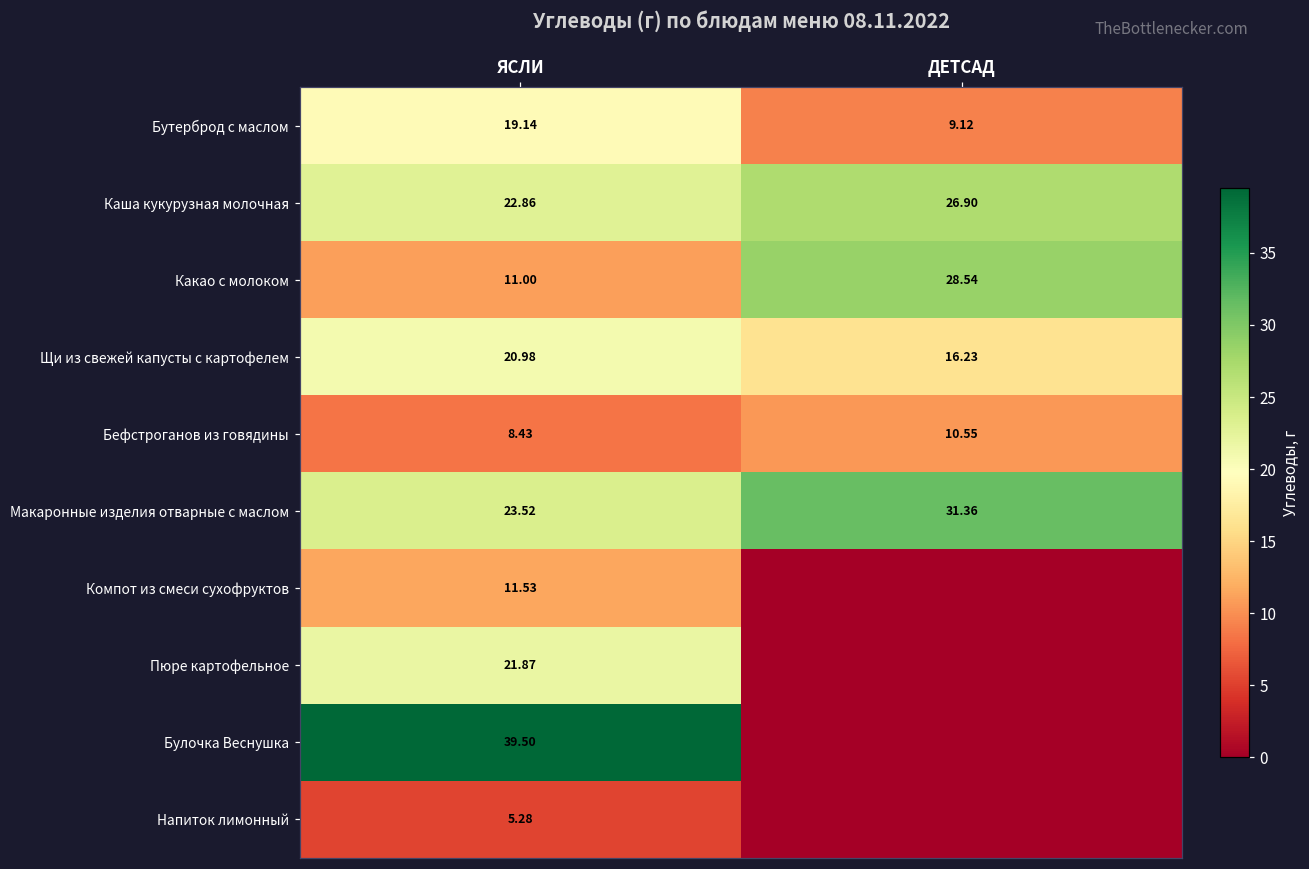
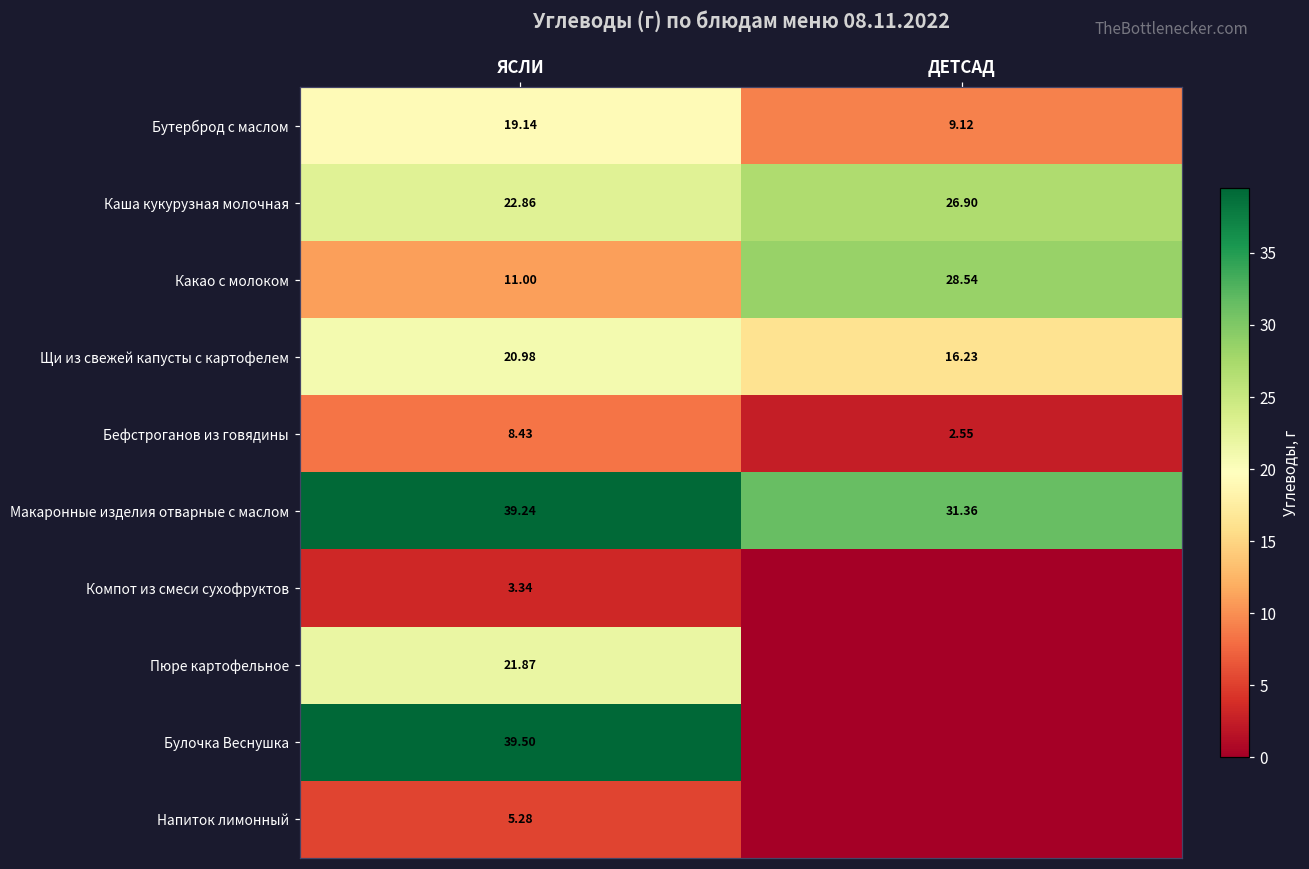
  {
    "Бутерброд с маслом": {
      "ЯСЛИ": 19.14,
      "ДЕТСАД": 9.12
    },
    "Каша кукурузная молочная": {
      "ЯСЛИ": 22.86,
      "ДЕТСАД": 26.90
    },
    "Какао с молоком": {
      "ЯСЛИ": 11.00,
      "ДЕТСАД": 28.54
    },
    "Щи из свежей капусты с картофелем": {
      "ЯСЛИ": 20.98,
      "ДЕТСАД": 16.23
    },
    "Бефстроганов из говядины": {
      "ЯСЛИ": 8.43,
-     "ДЕТСАД": 10.55
+     "ДЕТСАД": 2.55
    },
    "Макаронные изделия отварные с маслом": {
-     "ЯСЛИ": 23.52,
+     "ЯСЛИ": 39.24,
      "ДЕТСАД": 31.36
    },
    "Компот из смеси сухофруктов": {
-     "ЯСЛИ": 11.53
+     "ЯСЛИ": 3.34
    },
    "Пюре картофельное": {
      "ЯСЛИ": 21.87
    },
    "Булочка Веснушка": {
      "ЯСЛИ": 39.50
    },
    "Напиток лимонный": {
      "ЯСЛИ": 5.28
    }
  }
